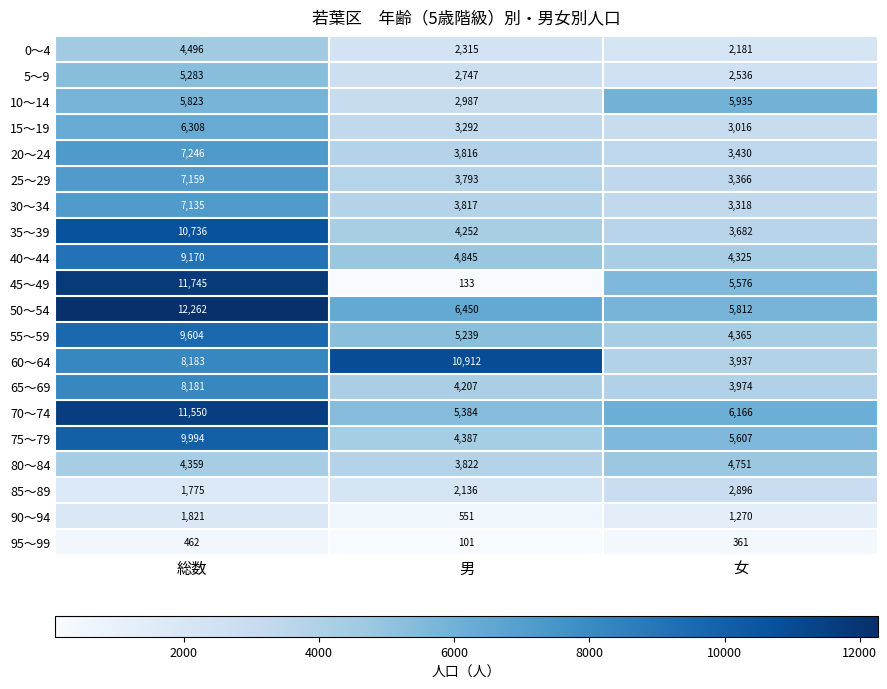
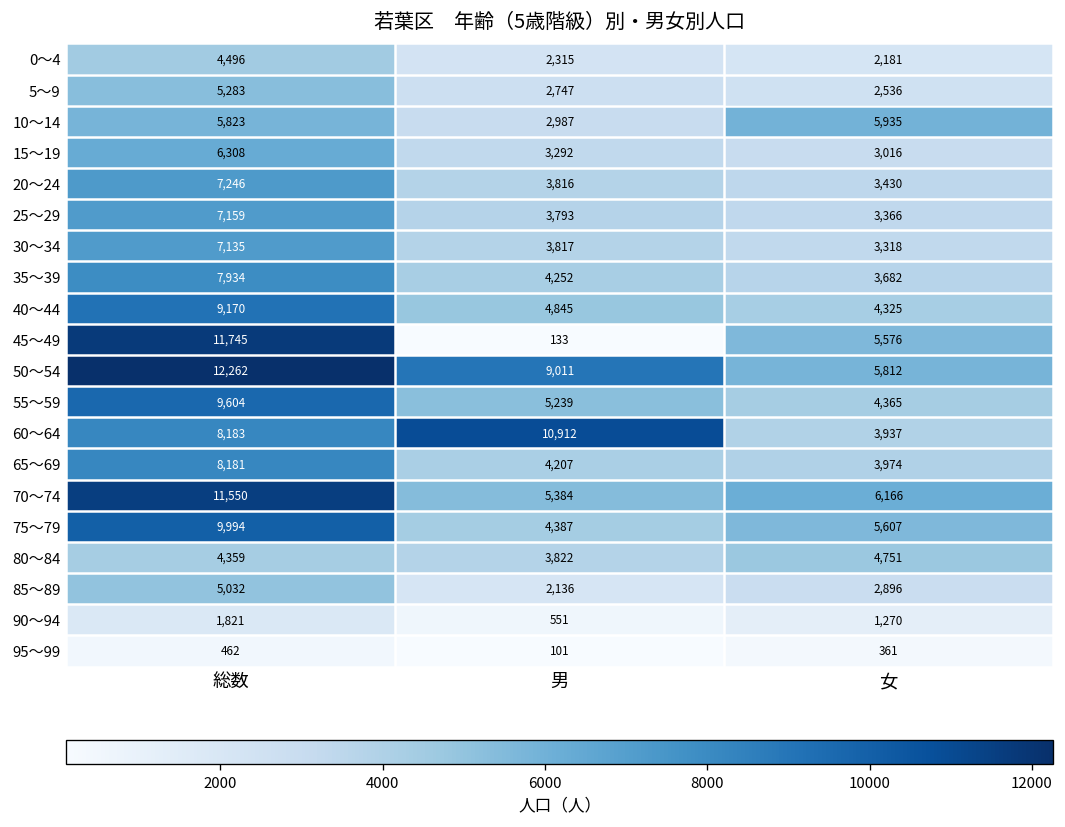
  {
    "0～4": {
      "総数": "4,496",
      "男": "2,315",
      "女": "2,181"
    },
    "5～9": {
      "総数": "5,283",
      "男": "2,747",
      "女": "2,536"
    },
    "10～14": {
      "総数": "5,823",
      "男": "2,987",
      "女": "5,935"
    },
    "15～19": {
      "総数": "6,308",
      "男": "3,292",
      "女": "3,016"
    },
    "20～24": {
      "総数": "7,246",
      "男": "3,816",
      "女": "3,430"
    },
    "25～29": {
      "総数": "7,159",
      "男": "3,793",
      "女": "3,366"
    },
    "30～34": {
      "総数": "7,135",
      "男": "3,817",
      "女": "3,318"
    },
    "35～39": {
-     "総数": "10,736",
+     "総数": "7,934",
      "男": "4,252",
      "女": "3,682"
    },
    "40～44": {
      "総数": "9,170",
      "男": "4,845",
      "女": "4,325"
    },
    "45～49": {
      "総数": "11,745",
      "男": "133",
      "女": "5,576"
    },
    "50～54": {
      "総数": "12,262",
-     "男": "6,450",
+     "男": "9,011",
      "女": "5,812"
    },
    "55～59": {
      "総数": "9,604",
      "男": "5,239",
      "女": "4,365"
    },
    "60～64": {
      "総数": "8,183",
      "男": "10,912",
      "女": "3,937"
    },
    "65～69": {
      "総数": "8,181",
      "男": "4,207",
      "女": "3,974"
    },
    "70～74": {
      "総数": "11,550",
      "男": "5,384",
      "女": "6,166"
    },
    "75～79": {
      "総数": "9,994",
      "男": "4,387",
      "女": "5,607"
    },
    "80～84": {
      "総数": "4,359",
      "男": "3,822",
      "女": "4,751"
    },
    "85～89": {
-     "総数": "1,775",
+     "総数": "5,032",
      "男": "2,136",
      "女": "2,896"
    },
    "90～94": {
      "総数": "1,821",
      "男": "551",
      "女": "1,270"
    },
    "95～99": {
      "総数": "462",
      "男": "101",
      "女": "361"
    }
  }
